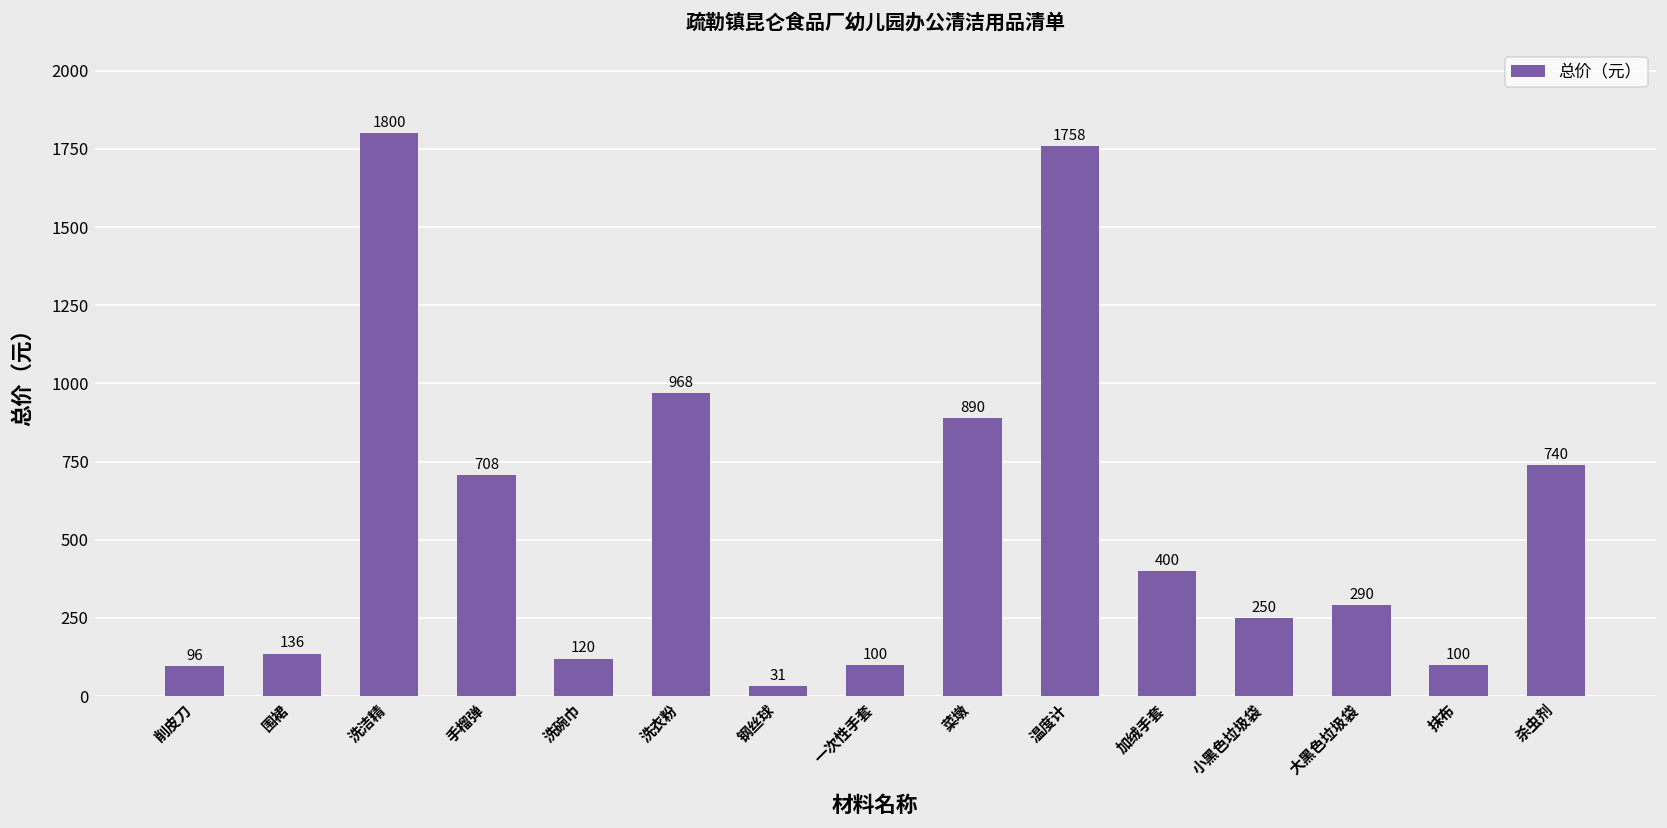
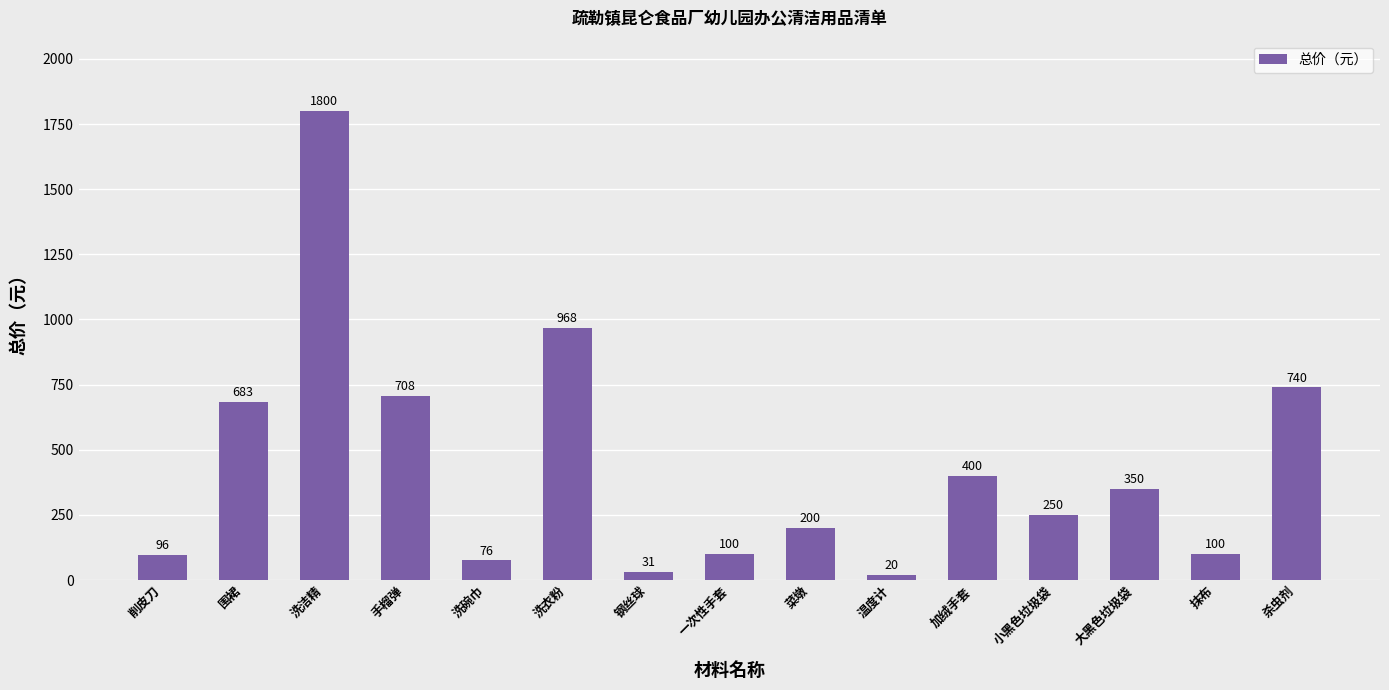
  {
    "削皮刀": 96,
-   "围裙": 136,
+   "围裙": 683,
    "洗洁精": 1800,
    "手榴弹": 708,
-   "洗碗巾": 120,
+   "洗碗巾": 76,
    "洗衣粉": 968,
    "钢丝球": 31,
    "一次性手套": 100,
-   "菜墩": 890,
-   "温度计": 1758,
+   "菜墩": 200,
+   "温度计": 20,
    "加绒手套": 400,
    "小黑色垃圾袋": 250,
-   "大黑色垃圾袋": 290,
+   "大黑色垃圾袋": 350,
    "抹布": 100,
    "杀虫剂": 740
  }
